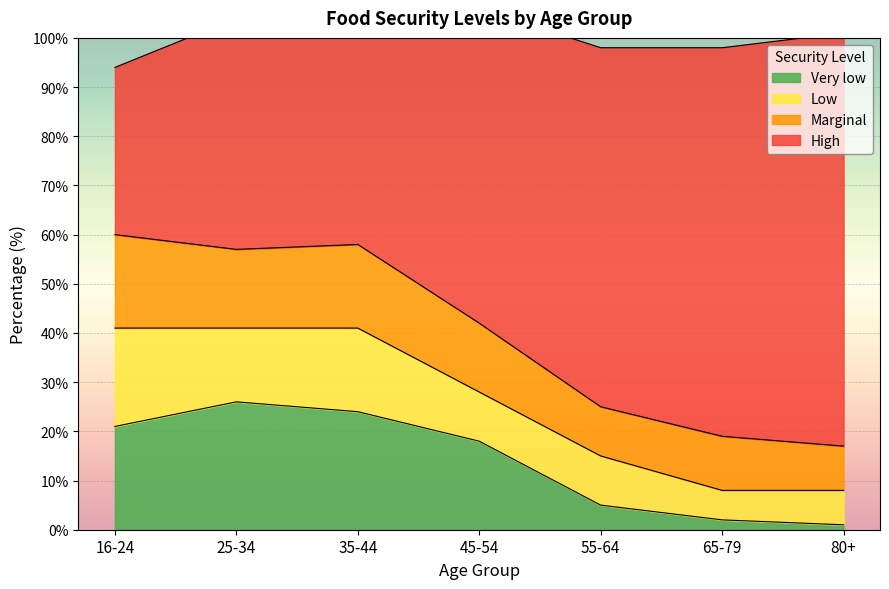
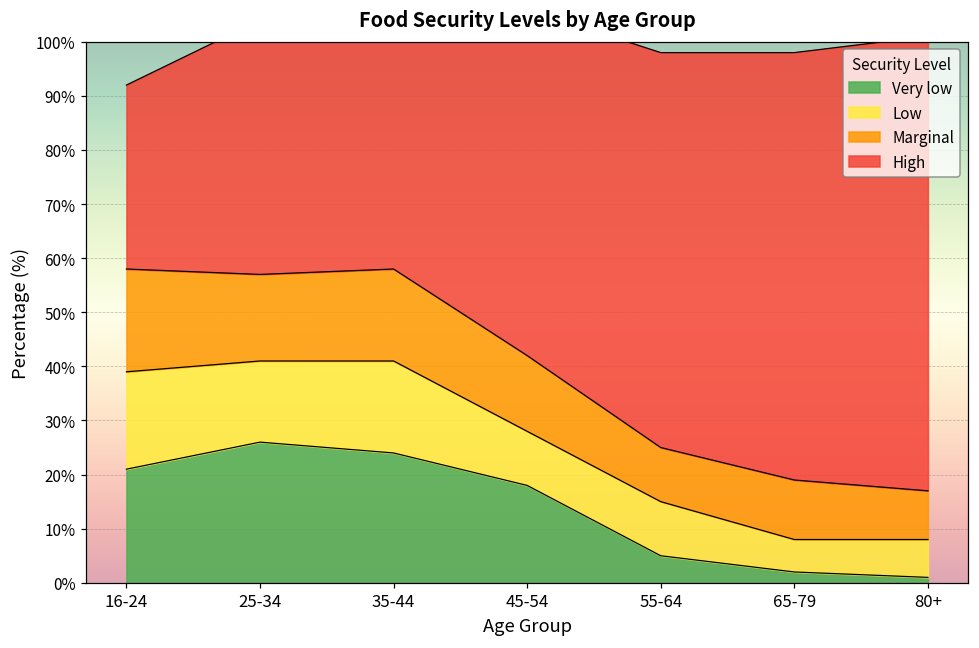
  {
    "Very low": {
      "16-24": "21%",
      "25-34": "26%",
      "35-44": "24%",
      "45-54": "18%",
      "55-64": "5%",
      "65-79": "2%",
      "80+": "1%"
    },
    "Low": {
-     "16-24": "20%",
+     "16-24": "18%",
      "25-34": "15%",
      "35-44": "17%",
      "45-54": "10%",
      "55-64": "10%",
      "65-79": "6%",
      "80+": "7%"
    },
    "Marginal": {
      "16-24": "19%",
      "25-34": "16%",
      "35-44": "17%",
      "45-54": "14%",
      "55-64": "10%",
      "65-79": "11%",
      "80+": "9%"
    },
    "High": {
      "16-24": "34%",
      "55-64": "73%",
      "65-79": "79%"
    }
  }
